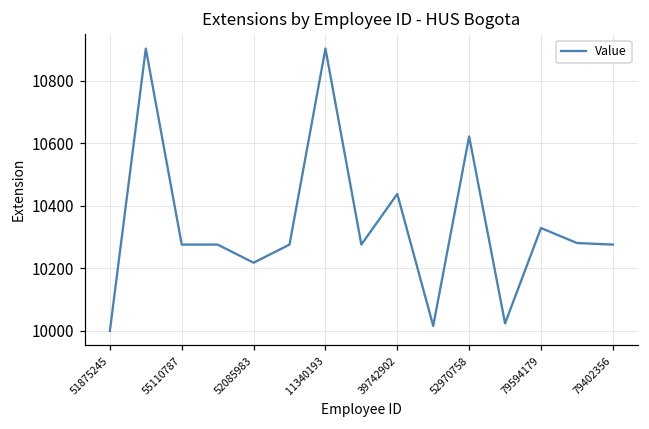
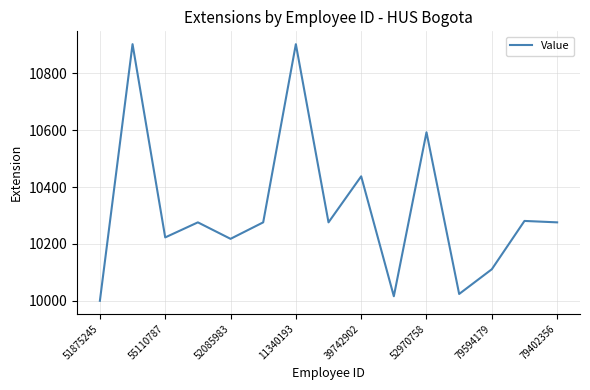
  {
    "51875245": 10000,
-   "55110787": 10280,
+   "55110787": 10220,
    "52085983": 10220,
    "11340193": 10900,
    "39742902": 10440,
-   "52970758": 10620,
-   "79594179": 10330,
+   "52970758": 10590,
+   "79594179": 10110,
    "79402356": 10280
  }
